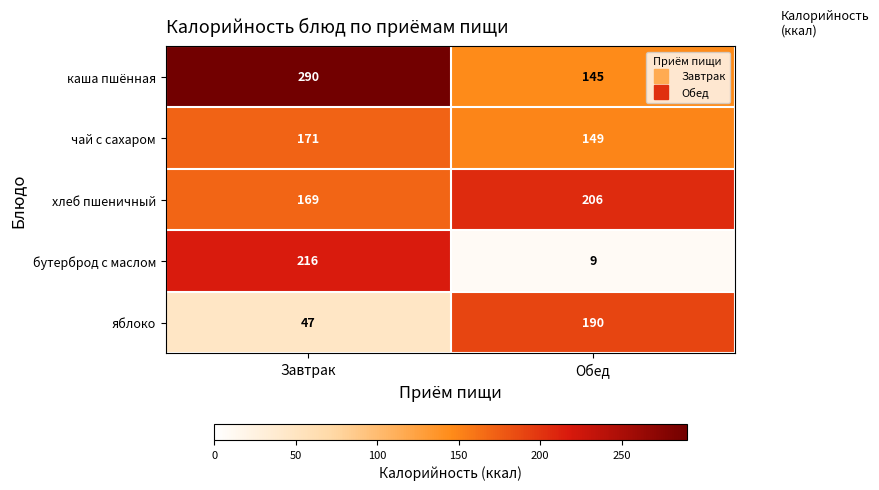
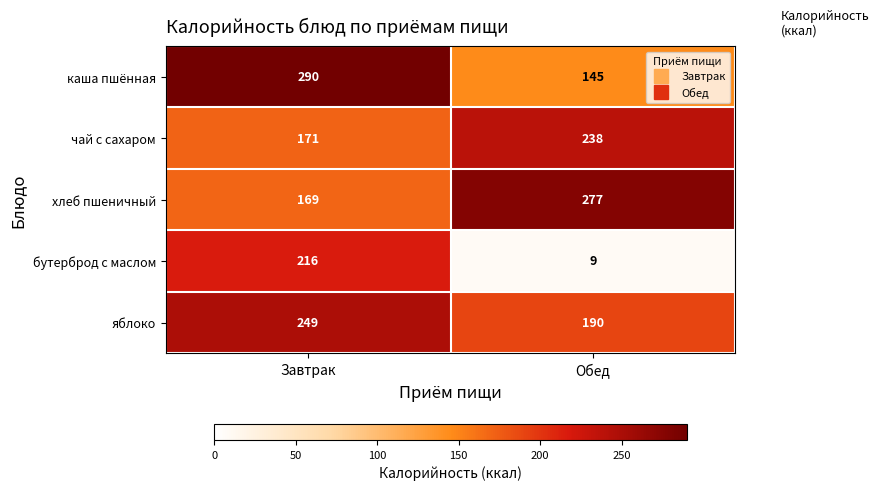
  {
    "каша пшённая": {
      "Завтрак": 290,
      "Обед": 145
    },
    "чай с сахаром": {
      "Завтрак": 171,
-     "Обед": 149
+     "Обед": 238
    },
    "хлеб пшеничный": {
      "Завтрак": 169,
-     "Обед": 206
+     "Обед": 277
    },
    "бутерброд с маслом": {
      "Завтрак": 216,
      "Обед": 9
    },
    "яблоко": {
-     "Завтрак": 47,
+     "Завтрак": 249,
      "Обед": 190
    }
  }
